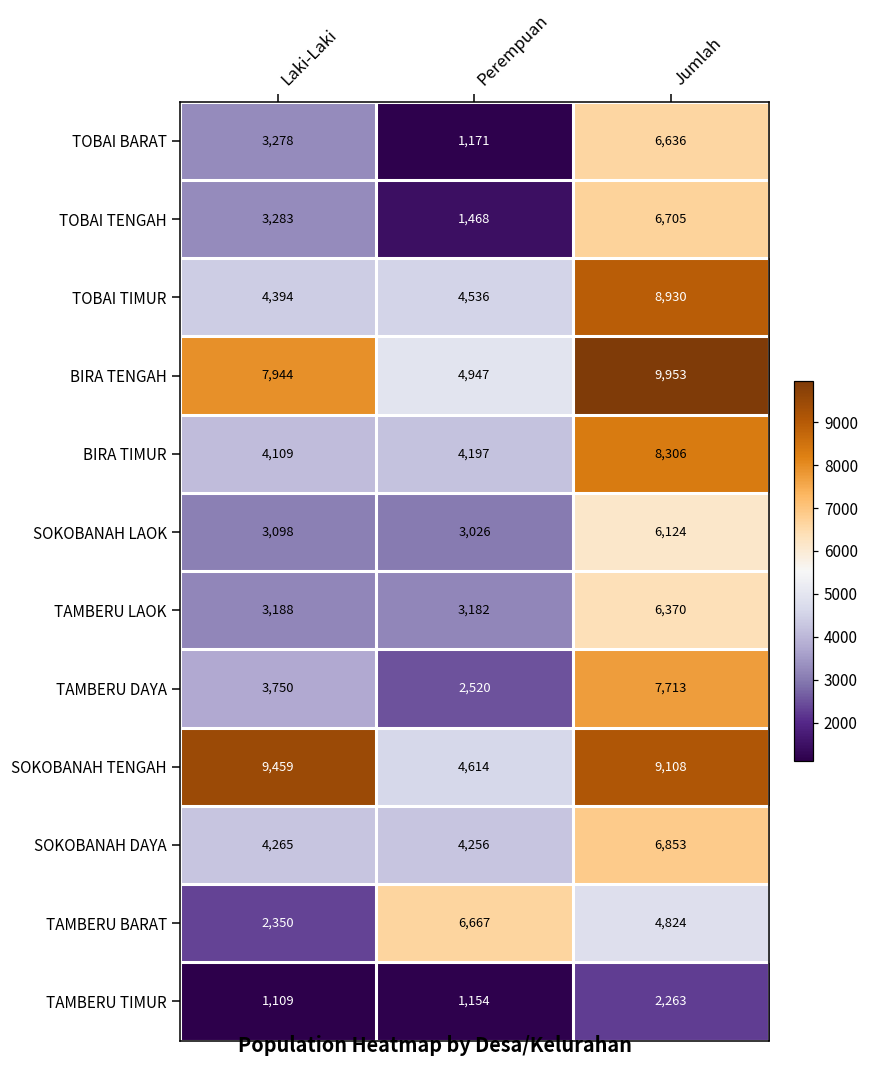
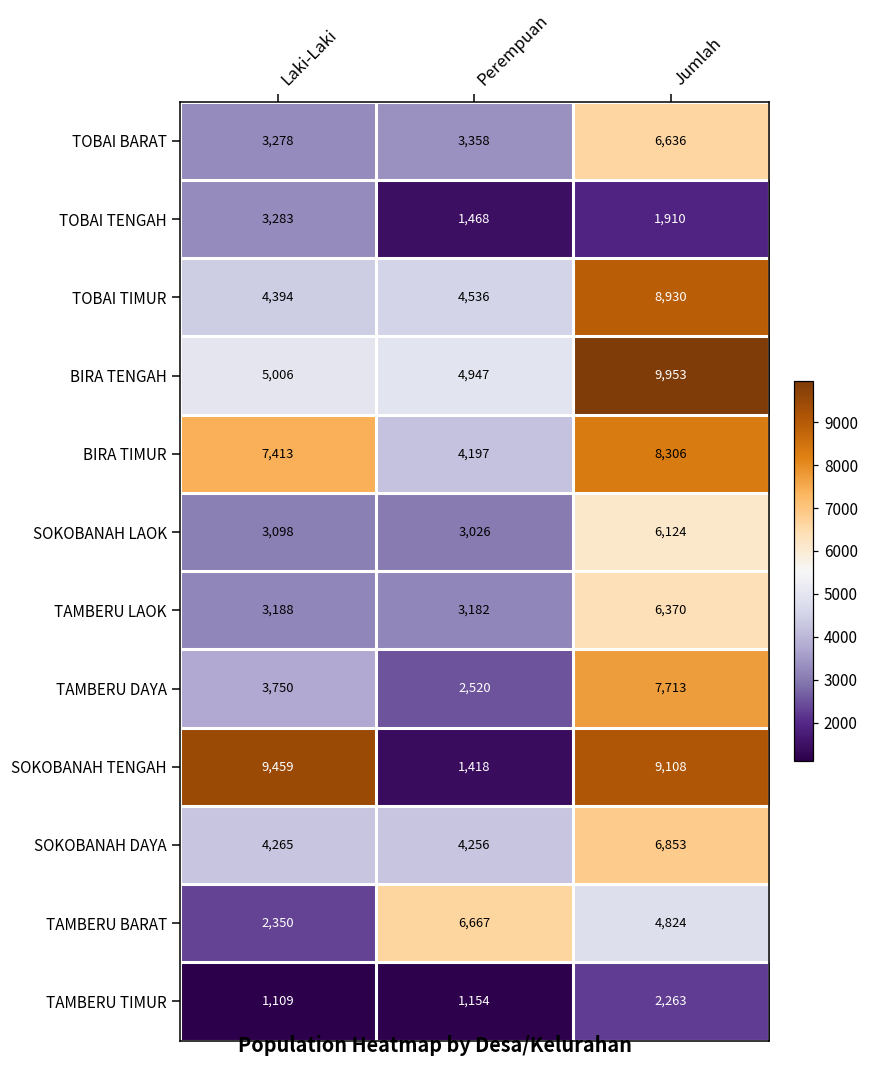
  {
    "TOBAI BARAT": {
      "Laki-Laki": "3,278",
-     "Perempuan": "1,171",
+     "Perempuan": "3,358",
      "Jumlah": "6,636"
    },
    "TOBAI TENGAH": {
      "Laki-Laki": "3,283",
      "Perempuan": "1,468",
-     "Jumlah": "6,705"
+     "Jumlah": "1,910"
    },
    "TOBAI TIMUR": {
      "Laki-Laki": "4,394",
      "Perempuan": "4,536",
      "Jumlah": "8,930"
    },
    "BIRA TENGAH": {
-     "Laki-Laki": "7,944",
+     "Laki-Laki": "5,006",
      "Perempuan": "4,947",
      "Jumlah": "9,953"
    },
    "BIRA TIMUR": {
-     "Laki-Laki": "4,109",
+     "Laki-Laki": "7,413",
      "Perempuan": "4,197",
      "Jumlah": "8,306"
    },
    "SOKOBANAH LAOK": {
      "Laki-Laki": "3,098",
      "Perempuan": "3,026",
      "Jumlah": "6,124"
    },
    "TAMBERU LAOK": {
      "Laki-Laki": "3,188",
      "Perempuan": "3,182",
      "Jumlah": "6,370"
    },
    "TAMBERU DAYA": {
      "Laki-Laki": "3,750",
      "Perempuan": "2,520",
      "Jumlah": "7,713"
    },
    "SOKOBANAH TENGAH": {
      "Laki-Laki": "9,459",
-     "Perempuan": "4,614",
+     "Perempuan": "1,418",
      "Jumlah": "9,108"
    },
    "SOKOBANAH DAYA": {
      "Laki-Laki": "4,265",
      "Perempuan": "4,256",
      "Jumlah": "6,853"
    },
    "TAMBERU BARAT": {
      "Laki-Laki": "2,350",
      "Perempuan": "6,667",
      "Jumlah": "4,824"
    },
    "TAMBERU TIMUR": {
      "Laki-Laki": "1,109",
      "Perempuan": "1,154",
      "Jumlah": "2,263"
    }
  }
